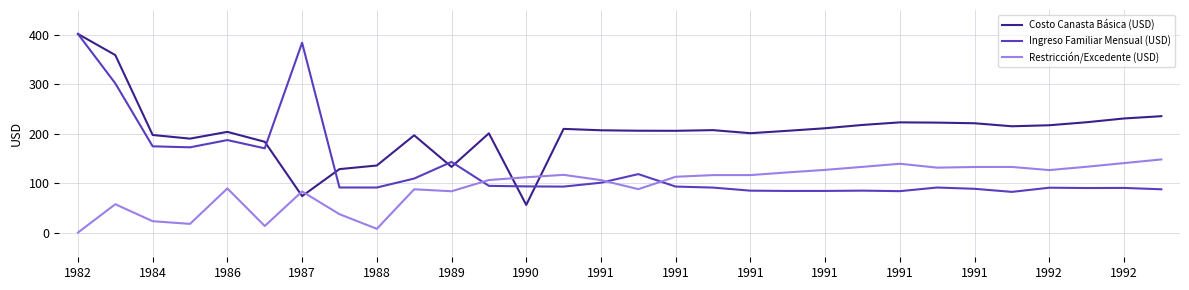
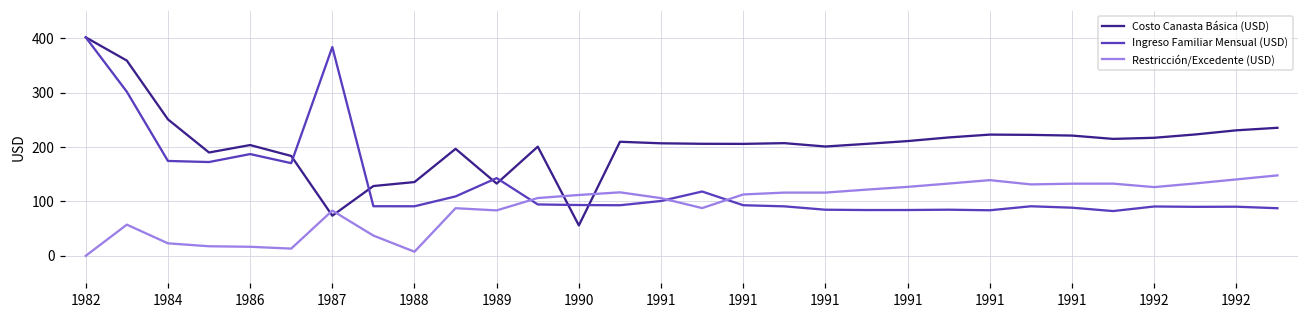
  {
    "Costo Canasta Básica (USD)": {
-     "1984": 200,
+     "1984": 250,
      "1986": 200,
      "1987": 70,
      "1988": 140,
      "1989": 130,
      "1990": 60
    },
    "Ingreso Familiar Mensual (USD)": {
      "1984": 170,
      "1986": 190,
      "1987": 380,
      "1988": 90,
      "1989": 140,
      "1990": 90
    },
    "Restricción/Excedente (USD)": {
      "1982": 0,
      "1984": 20,
-     "1986": 90,
+     "1986": 20,
      "1987": 80,
      "1988": 10,
      "1989": 80,
      "1990": 110
    }
  }
